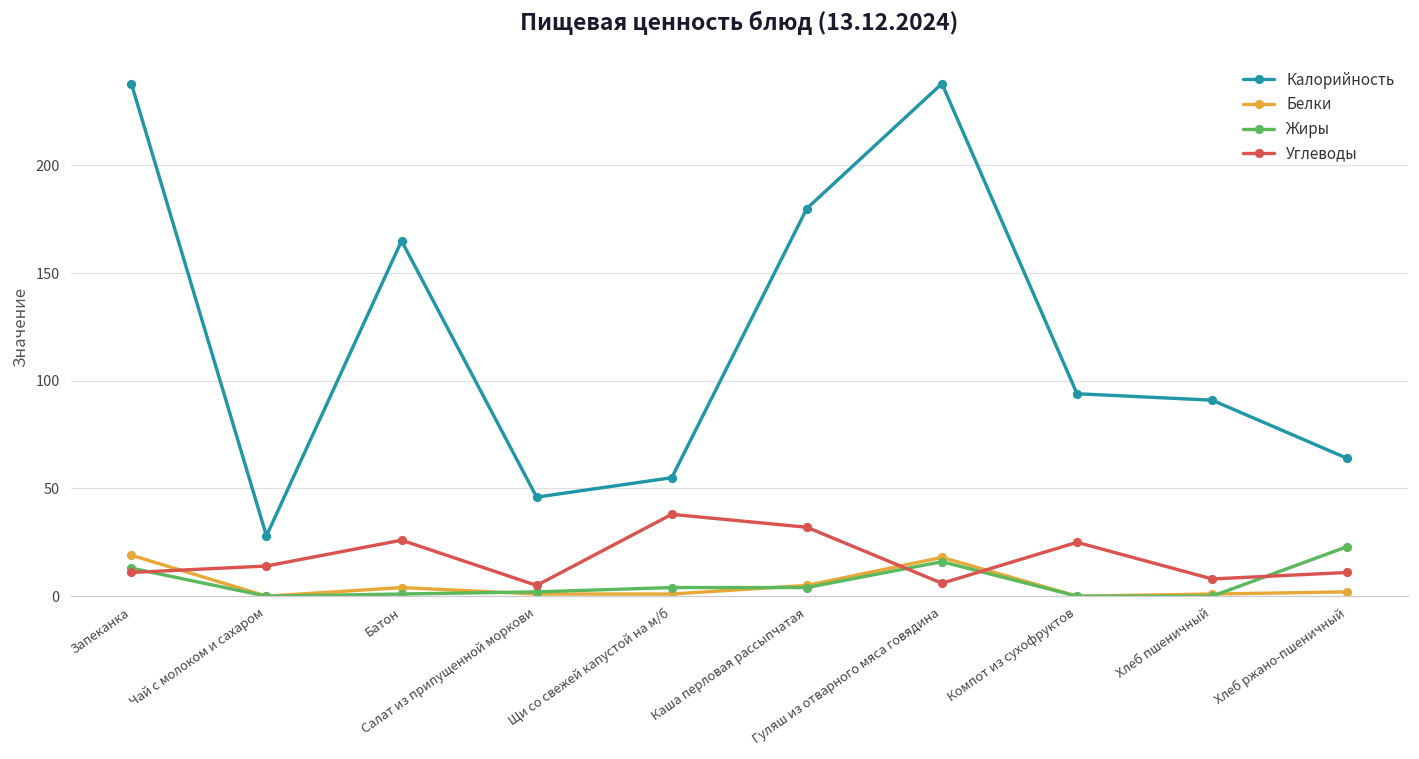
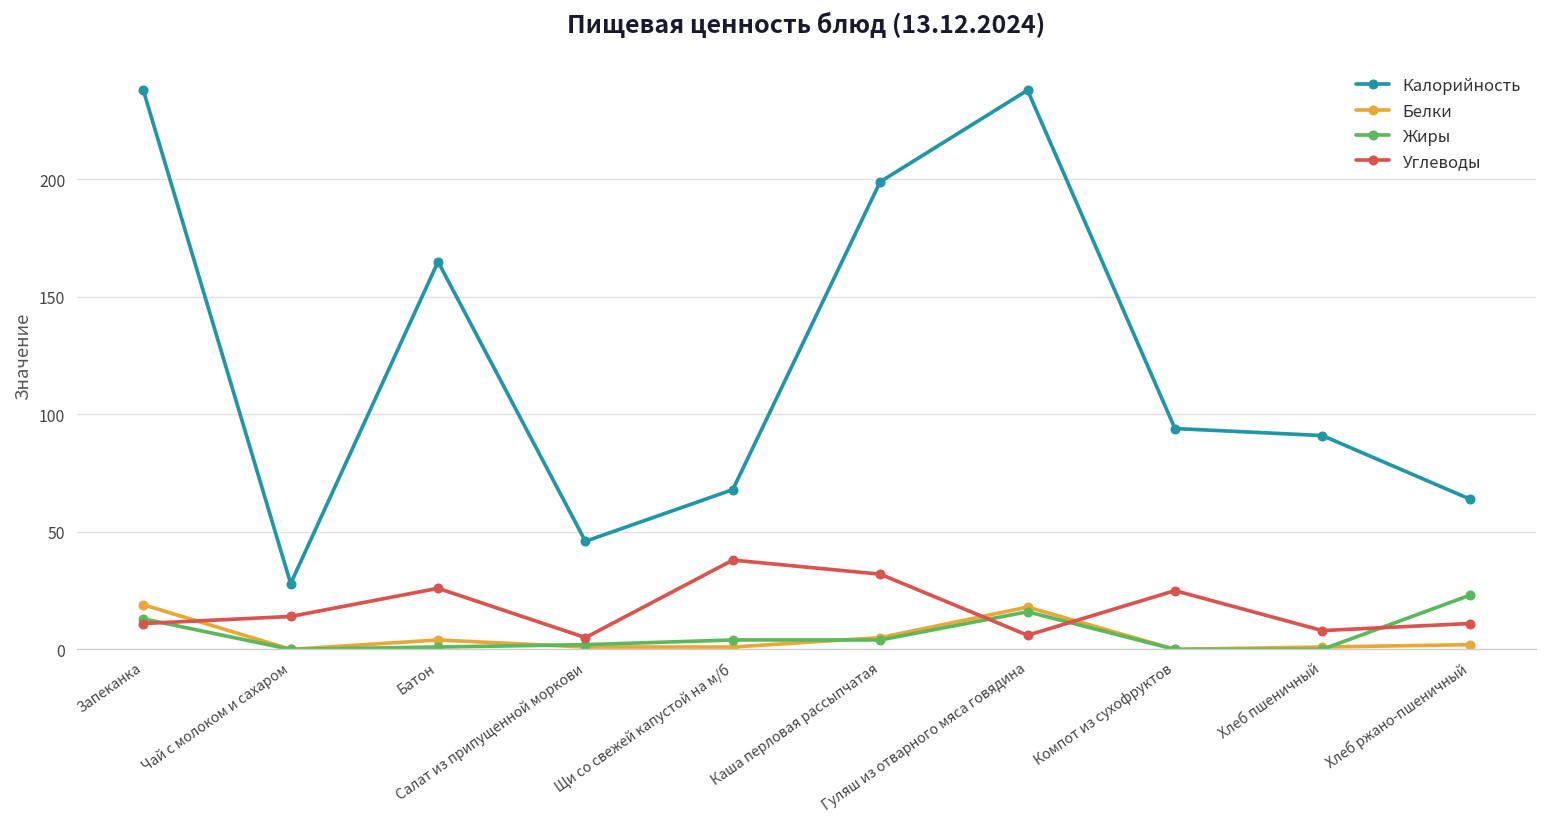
  {
    "Калорийность": {
      "Запеканка": 238,
      "Чай с молоком и сахаром": 28,
      "Батон": 165,
      "Салат из припущенной моркови": 46,
-     "Щи со свежей капустой на м/б": 55,
-     "Каша перловая рассыпчатая": 180,
+     "Щи со свежей капустой на м/б": 68,
+     "Каша перловая рассыпчатая": 199,
      "Гуляш из отварного мяса говядина": 238,
      "Компот из сухофруктов": 94,
      "Хлеб пшеничный": 91,
      "Хлеб ржано-пшеничный": 64
    },
    "Белки": {
      "Запеканка": 19,
      "Батон": 4,
      "Щи со свежей капустой на м/б": 1,
      "Гуляш из отварного мяса говядина": 18,
      "Хлеб ржано-пшеничный": 2
    },
    "Жиры": {
      "Запеканка": 13,
      "Батон": 1,
      "Щи со свежей капустой на м/б": 4,
      "Гуляш из отварного мяса говядина": 16,
      "Хлеб ржано-пшеничный": 23
    },
    "Углеводы": {
      "Запеканка": 11,
      "Чай с молоком и сахаром": 14,
      "Батон": 26,
      "Салат из припущенной моркови": 5,
      "Щи со свежей капустой на м/б": 38,
      "Каша перловая рассыпчатая": 32,
      "Гуляш из отварного мяса говядина": 6,
      "Компот из сухофруктов": 25,
      "Хлеб пшеничный": 8,
      "Хлеб ржано-пшеничный": 11
    }
  }
